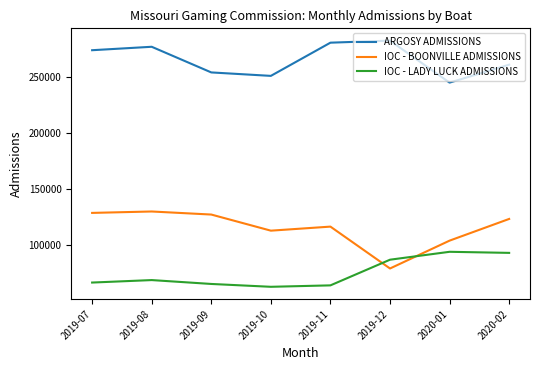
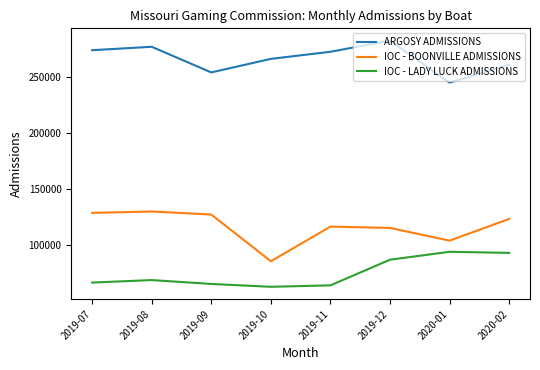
  {
    "ARGOSY ADMISSIONS": {
      "2019-07": 274000,
      "2019-08": 277000,
      "2019-09": 254000,
-     "2019-10": 251000,
-     "2019-11": 281000,
+     "2019-10": 266000,
+     "2019-11": 272000,
      "2020-01": 245000
    },
    "IOC - BOONVILLE ADMISSIONS": {
      "2019-07": 129000,
      "2019-08": 130000,
      "2019-09": 127000,
-     "2019-10": 113000,
+     "2019-10": 86000,
      "2019-11": 117000,
-     "2019-12": 79000,
+     "2019-12": 115000,
      "2020-01": 104000,
      "2020-02": 123000
    },
    "IOC - LADY LUCK ADMISSIONS": {
      "2019-07": 67000,
      "2019-08": 69000,
      "2019-09": 66000,
      "2019-10": 63000,
      "2019-11": 64000,
      "2019-12": 87000,
      "2020-01": 94000,
      "2020-02": 93000
    }
  }
